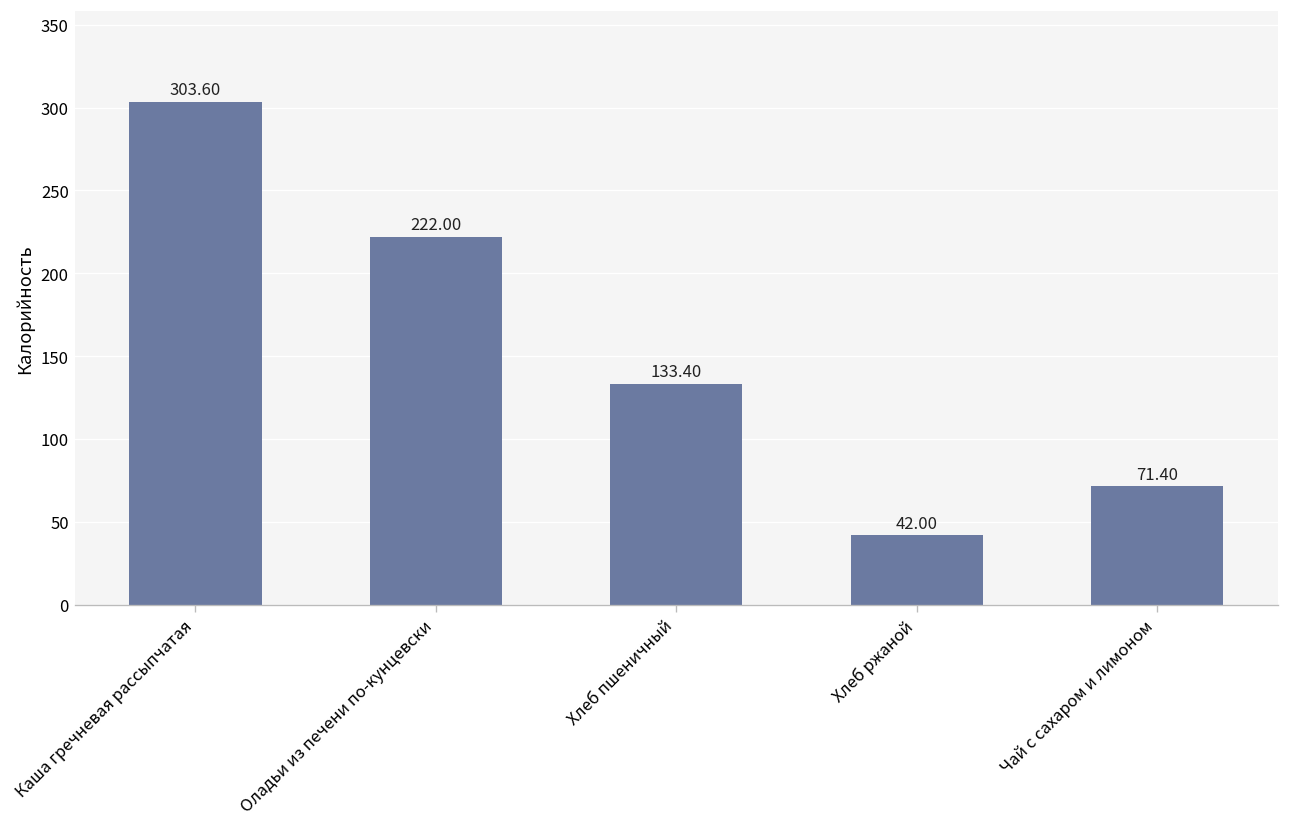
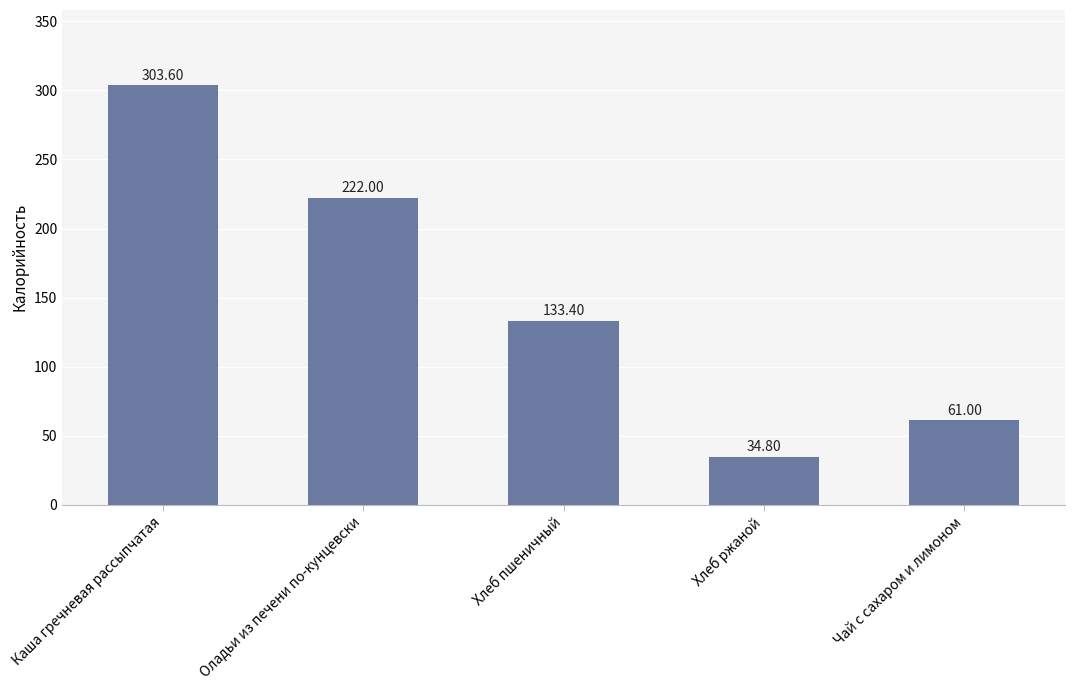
  {
    "Каша гречневая рассыпчатая": 303.60,
    "Оладьи из печени по-кунцевски": 222.00,
    "Хлеб пшеничный": 133.40,
-   "Хлеб ржаной": 42.00,
-   "Чай с сахаром и лимоном": 71.40
+   "Хлеб ржаной": 34.80,
+   "Чай с сахаром и лимоном": 61.00
  }
